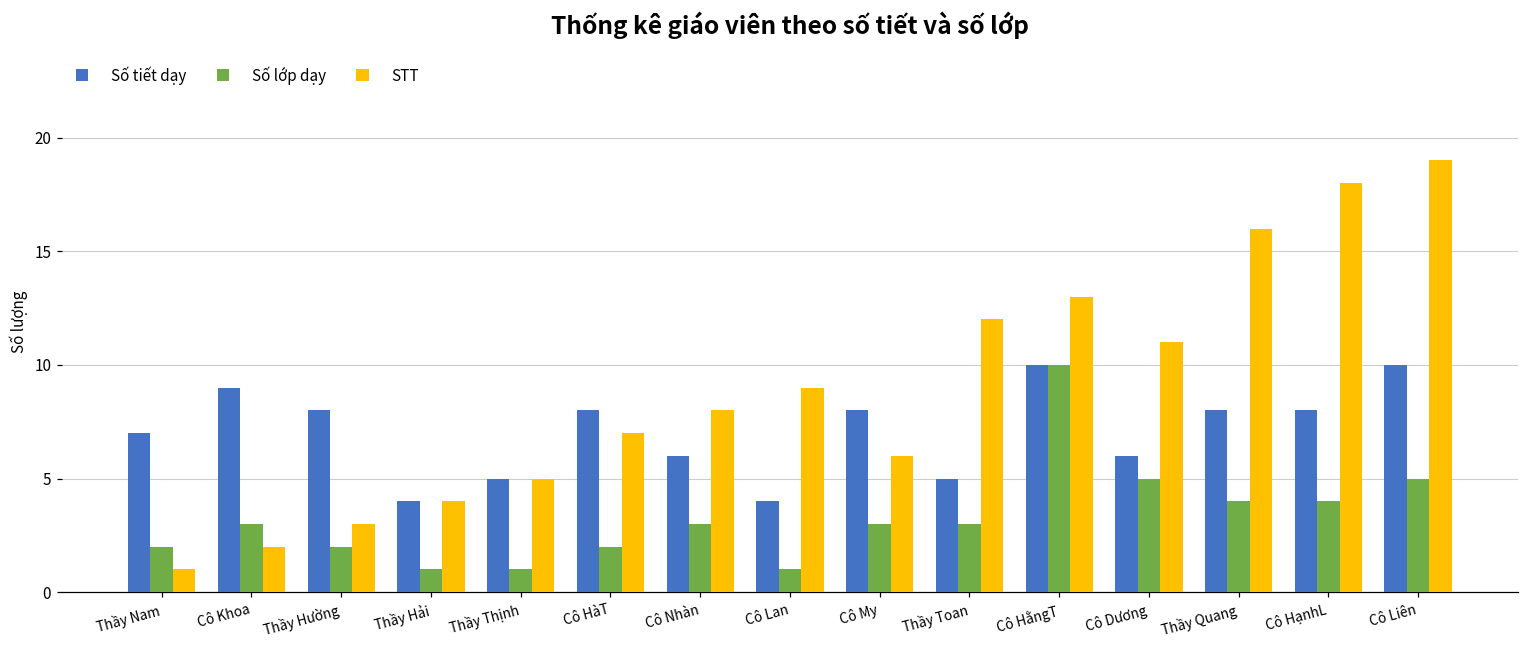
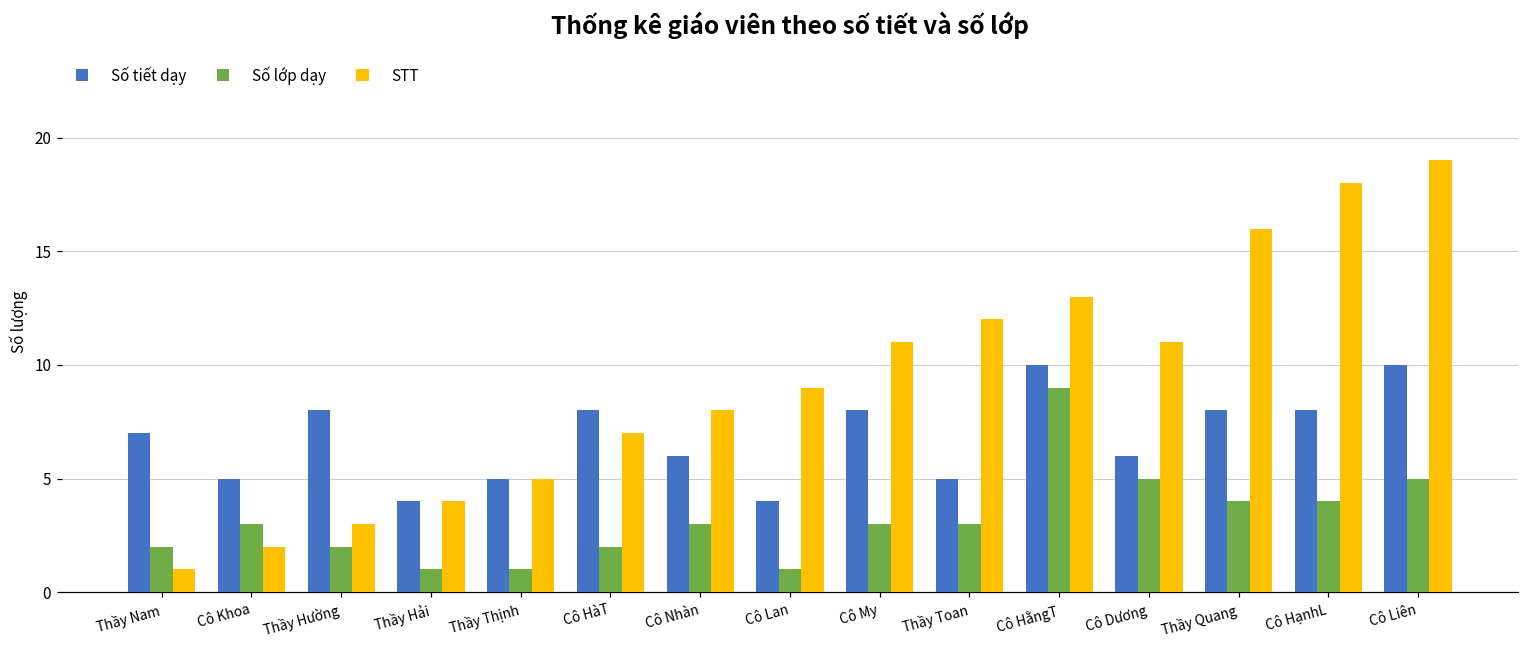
  {
    "Số tiết dạy": {
      "Thầy Nam": 7,
-     "Cô Khoa": 9,
+     "Cô Khoa": 5,
      "Thầy Hường": 8,
      "Thầy Hải": 4,
      "Thầy Thịnh": 5,
      "Cô HàT": 8,
      "Cô Nhàn": 6,
      "Cô Lan": 4,
      "Cô My": 8,
      "Thầy Toan": 5,
      "Cô HằngT": 10,
      "Cô Dương": 6,
      "Thầy Quang": 8,
      "Cô HạnhL": 8,
      "Cô Liên": 10
    },
    "Số lớp dạy": {
      "Thầy Nam": 2,
      "Cô Khoa": 3,
      "Thầy Hường": 2,
      "Thầy Hải": 1,
      "Thầy Thịnh": 1,
      "Cô HàT": 2,
      "Cô Nhàn": 3,
      "Cô Lan": 1,
      "Cô My": 3,
      "Thầy Toan": 3,
-     "Cô HằngT": 10,
+     "Cô HằngT": 9,
      "Cô Dương": 5,
      "Thầy Quang": 4,
      "Cô HạnhL": 4,
      "Cô Liên": 5
    },
    "STT": {
      "Thầy Nam": 1,
      "Cô Khoa": 2,
      "Thầy Hường": 3,
      "Thầy Hải": 4,
      "Thầy Thịnh": 5,
      "Cô HàT": 7,
      "Cô Nhàn": 8,
      "Cô Lan": 9,
-     "Cô My": 6,
+     "Cô My": 11,
      "Thầy Toan": 12,
      "Cô HằngT": 13,
      "Cô Dương": 11,
      "Thầy Quang": 16,
      "Cô HạnhL": 18,
      "Cô Liên": 19
    }
  }
